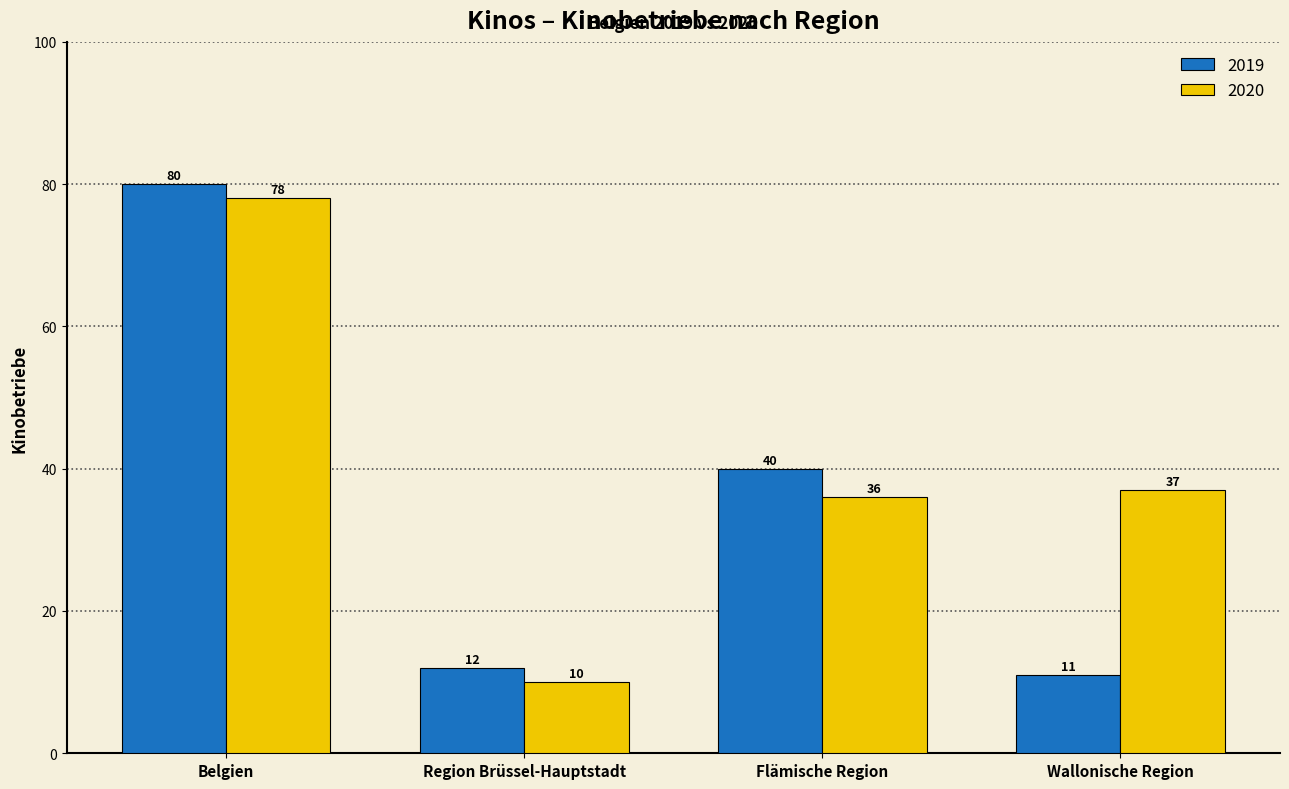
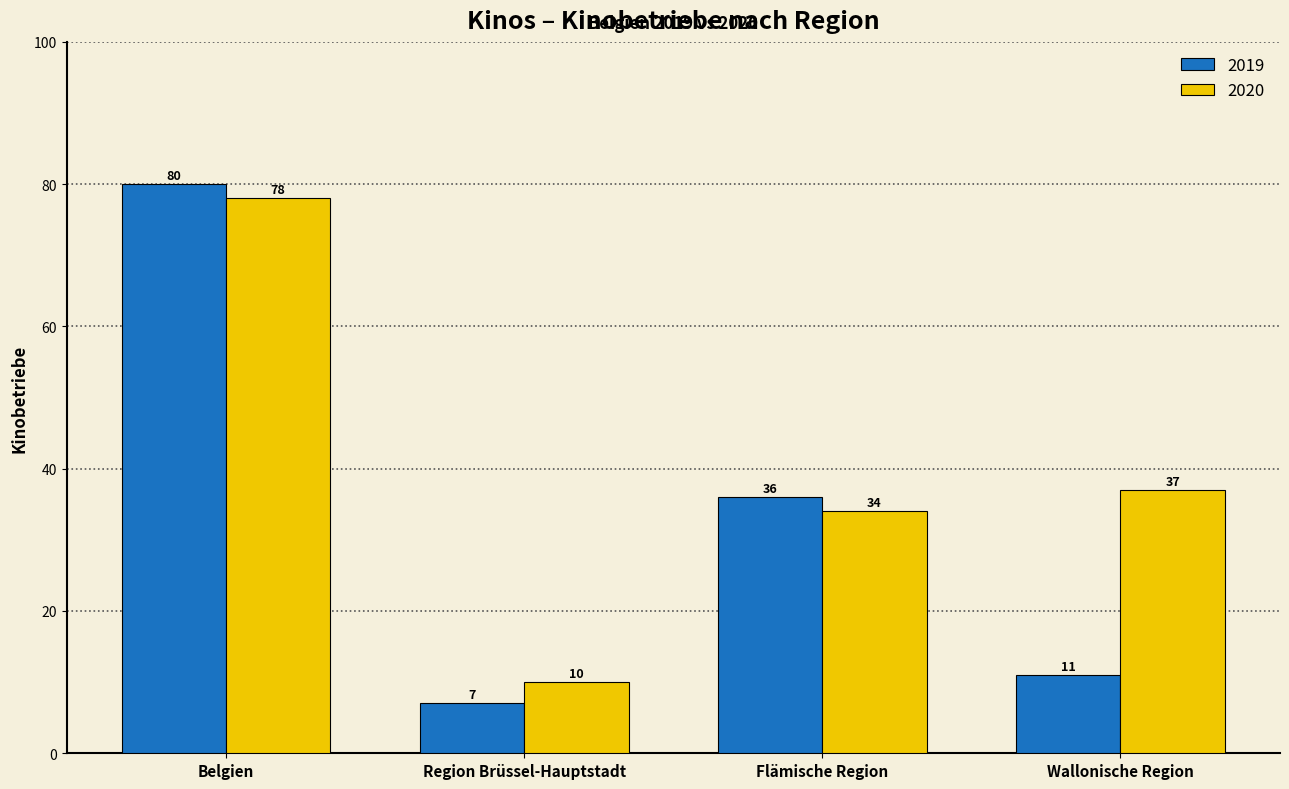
  {
    "2019": {
      "Belgien": 80,
-     "Region Brüssel-Hauptstadt": 12,
-     "Flämische Region": 40,
+     "Region Brüssel-Hauptstadt": 7,
+     "Flämische Region": 36,
      "Wallonische Region": 11
    },
    "2020": {
      "Belgien": 78,
      "Region Brüssel-Hauptstadt": 10,
-     "Flämische Region": 36,
+     "Flämische Region": 34,
      "Wallonische Region": 37
    }
  }
